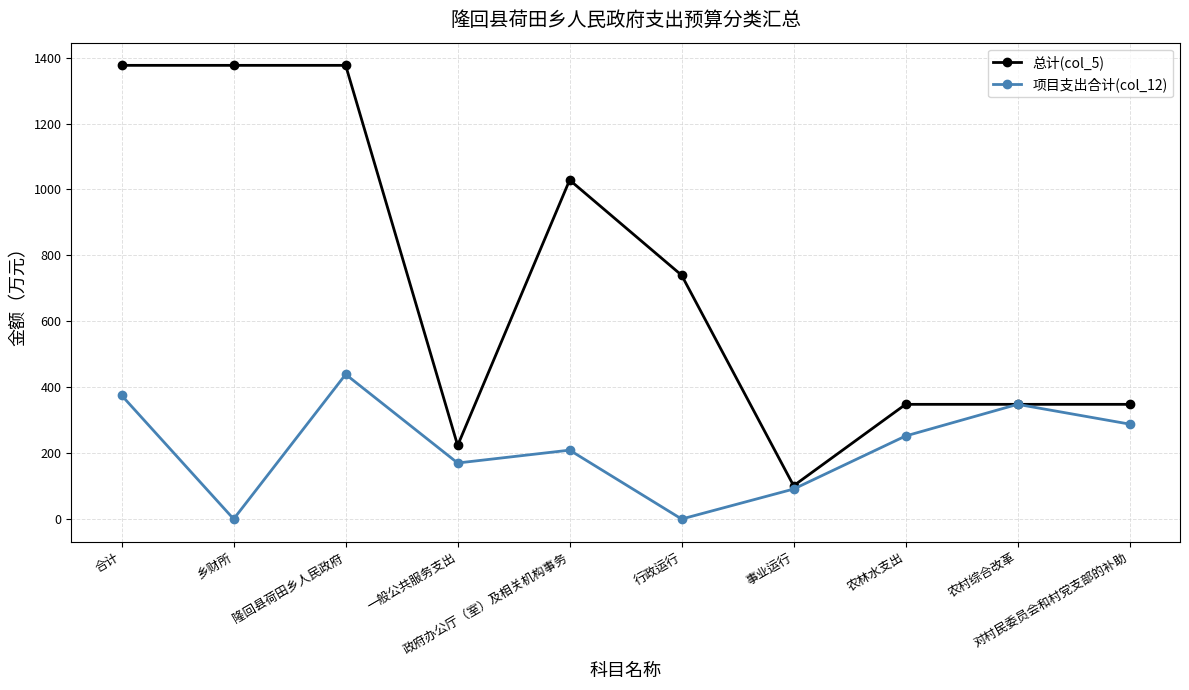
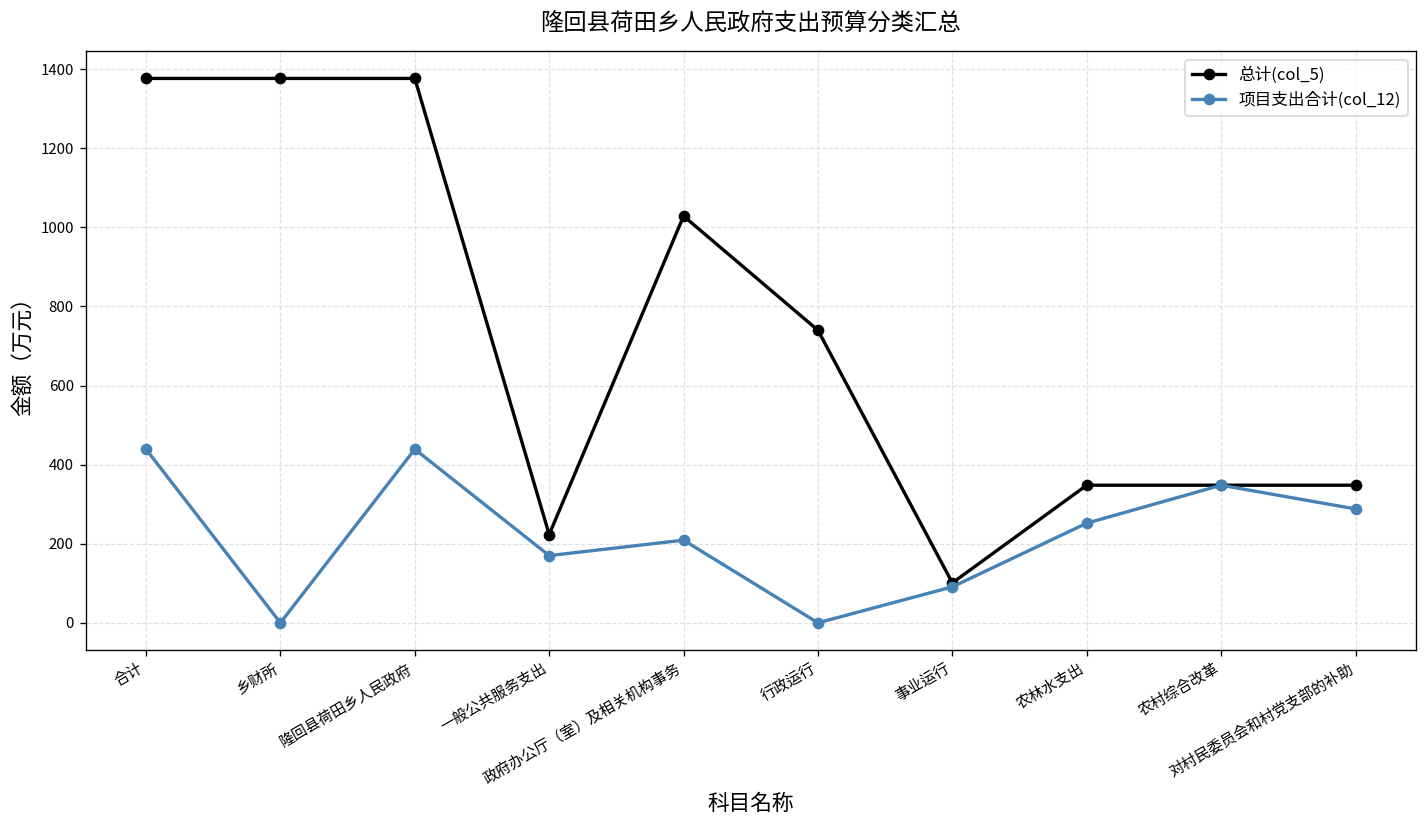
  {
    "总计(col_5)": {
      "合计": 1380,
      "乡财所": 1380,
      "隆回县荷田乡人民政府": 1380,
      "一般公共服务支出": 220,
      "政府办公厅（室）及相关机构事务": 1030,
      "行政运行": 740,
      "事业运行": 100,
      "农林水支出": 350,
      "对村民委员会和村党支部的补助": 350
    },
    "项目支出合计(col_12)": {
-     "合计": 380,
+     "合计": 440,
      "乡财所": 0,
      "隆回县荷田乡人民政府": 440,
      "一般公共服务支出": 170,
      "政府办公厅（室）及相关机构事务": 210,
      "行政运行": 0,
      "事业运行": 90,
      "农林水支出": 250,
      "对村民委员会和村党支部的补助": 290
    }
  }
